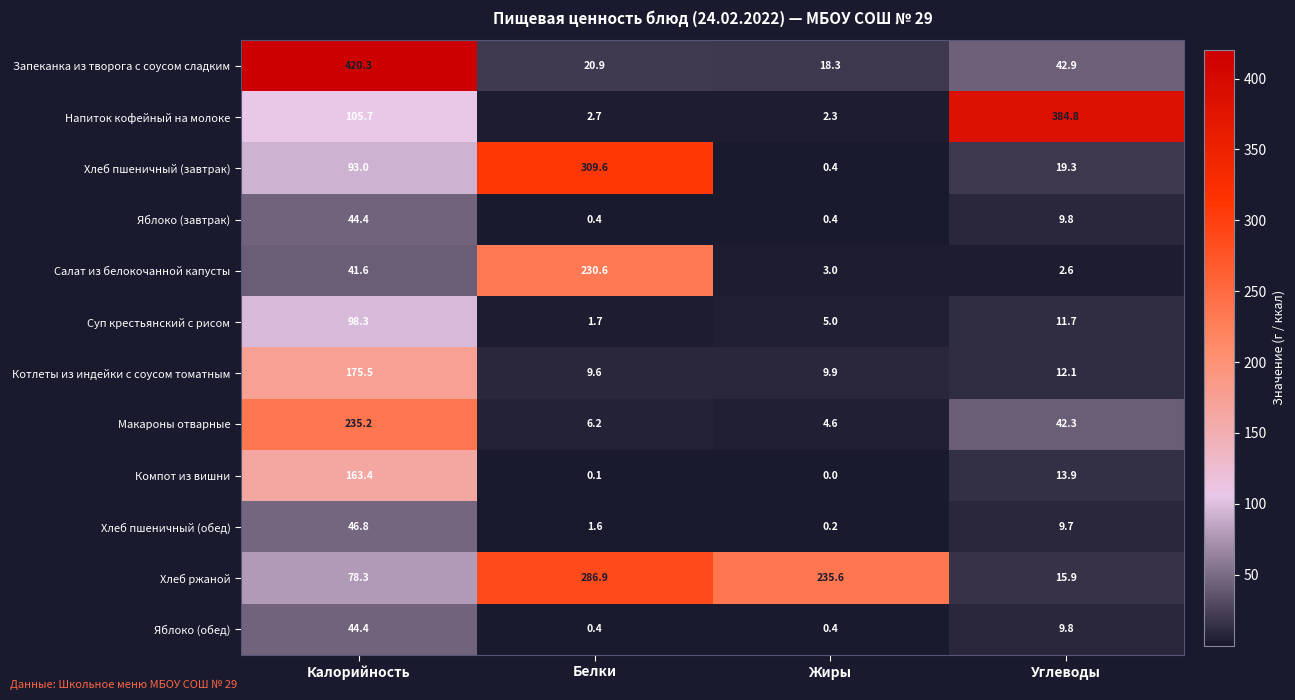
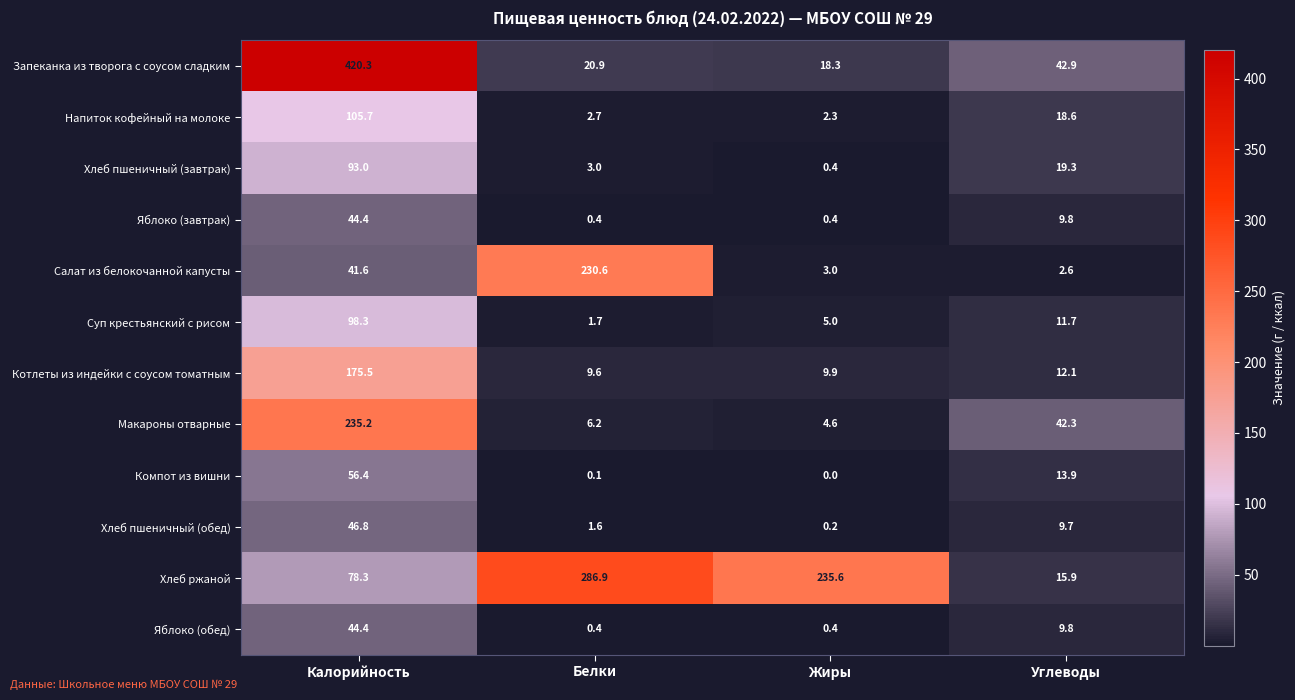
  {
    "Запеканка из творога с соусом сладким": {
      "Калорийность": 420.3,
      "Белки": 20.9,
      "Жиры": 18.3,
      "Углеводы": 42.9
    },
    "Напиток кофейный на молоке": {
      "Калорийность": 105.7,
      "Белки": 2.7,
      "Жиры": 2.3,
-     "Углеводы": 384.8
+     "Углеводы": 18.6
    },
    "Хлеб пшеничный (завтрак)": {
      "Калорийность": 93.0,
-     "Белки": 309.6,
+     "Белки": 3.0,
      "Жиры": 0.4,
      "Углеводы": 19.3
    },
    "Яблоко (завтрак)": {
      "Калорийность": 44.4,
      "Белки": 0.4,
      "Жиры": 0.4,
      "Углеводы": 9.8
    },
    "Салат из белокочанной капусты": {
      "Калорийность": 41.6,
      "Белки": 230.6,
      "Жиры": 3.0,
      "Углеводы": 2.6
    },
    "Суп крестьянский с рисом": {
      "Калорийность": 98.3,
      "Белки": 1.7,
      "Жиры": 5.0,
      "Углеводы": 11.7
    },
    "Котлеты из индейки с соусом томатным": {
      "Калорийность": 175.5,
      "Белки": 9.6,
      "Жиры": 9.9,
      "Углеводы": 12.1
    },
    "Макароны отварные": {
      "Калорийность": 235.2,
      "Белки": 6.2,
      "Жиры": 4.6,
      "Углеводы": 42.3
    },
    "Компот из вишни": {
-     "Калорийность": 163.4,
+     "Калорийность": 56.4,
      "Белки": 0.1,
      "Жиры": 0.0,
      "Углеводы": 13.9
    },
    "Хлеб пшеничный (обед)": {
      "Калорийность": 46.8,
      "Белки": 1.6,
      "Жиры": 0.2,
      "Углеводы": 9.7
    },
    "Хлеб ржаной": {
      "Калорийность": 78.3,
      "Белки": 286.9,
      "Жиры": 235.6,
      "Углеводы": 15.9
    },
    "Яблоко (обед)": {
      "Калорийность": 44.4,
      "Белки": 0.4,
      "Жиры": 0.4,
      "Углеводы": 9.8
    }
  }
